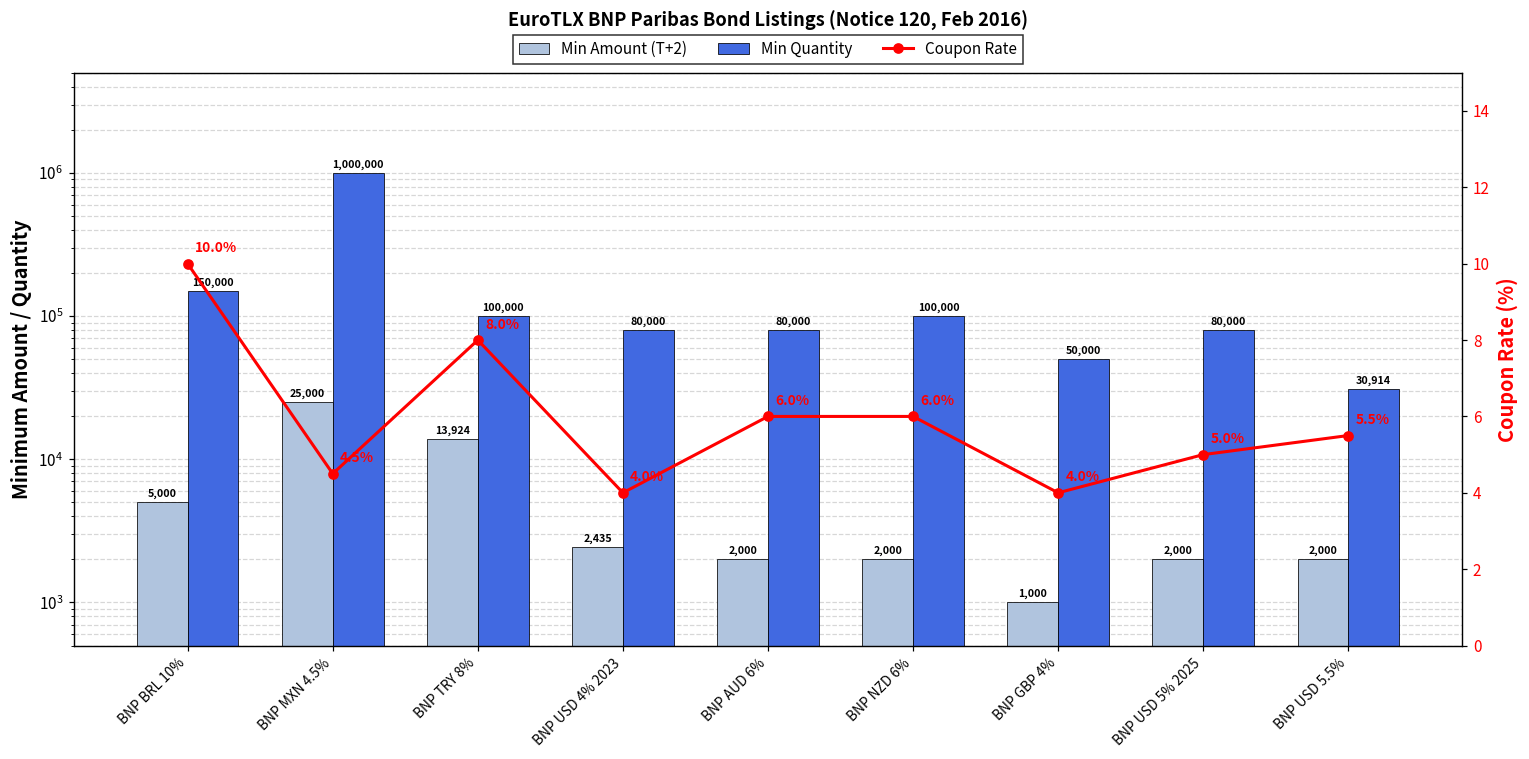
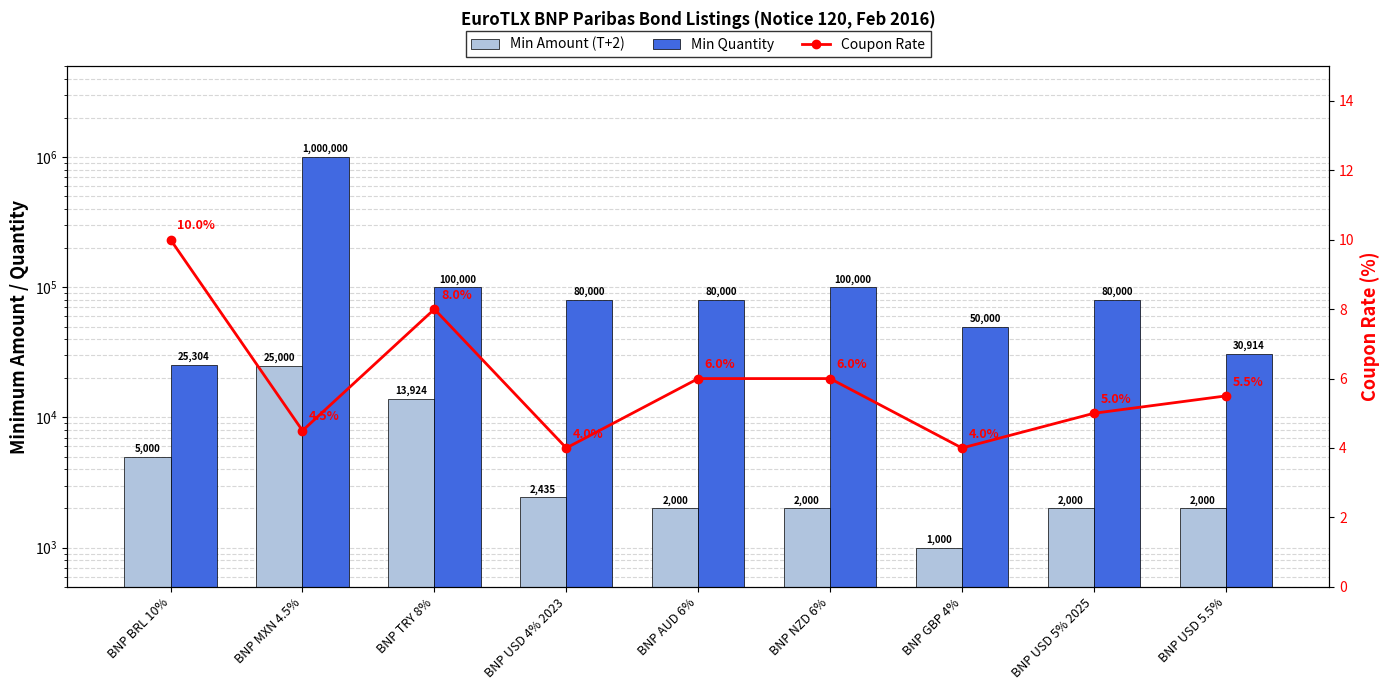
  {
    "Min Amount (T+2)": {
      "BNP BRL 10%": "5,000",
      "BNP MXN 4.5%": "25,000",
      "BNP TRY 8%": "13,924",
      "BNP USD 4% 2023": "2,435",
      "BNP AUD 6%": "2,000",
      "BNP NZD 6%": "2,000",
      "BNP GBP 4%": "1,000",
      "BNP USD 5% 2025": "2,000",
      "BNP USD 5.5%": "2,000"
    },
    "Min Quantity": {
-     "BNP BRL 10%": "150,000",
+     "BNP BRL 10%": "25,304",
      "BNP MXN 4.5%": "1,000,000",
      "BNP TRY 8%": "100,000",
      "BNP USD 4% 2023": "80,000",
      "BNP AUD 6%": "80,000",
      "BNP NZD 6%": "100,000",
      "BNP GBP 4%": "50,000",
      "BNP USD 5% 2025": "80,000",
      "BNP USD 5.5%": "30,914"
    },
    "Coupon Rate": {
      "BNP BRL 10%": "10.0%",
      "BNP MXN 4.5%": "4.5%",
      "BNP TRY 8%": "8.0%",
      "BNP USD 4% 2023": "4.0%",
      "BNP AUD 6%": "6.0%",
      "BNP NZD 6%": "6.0%",
      "BNP GBP 4%": "4.0%",
      "BNP USD 5% 2025": "5.0%",
      "BNP USD 5.5%": "5.5%"
    }
  }
